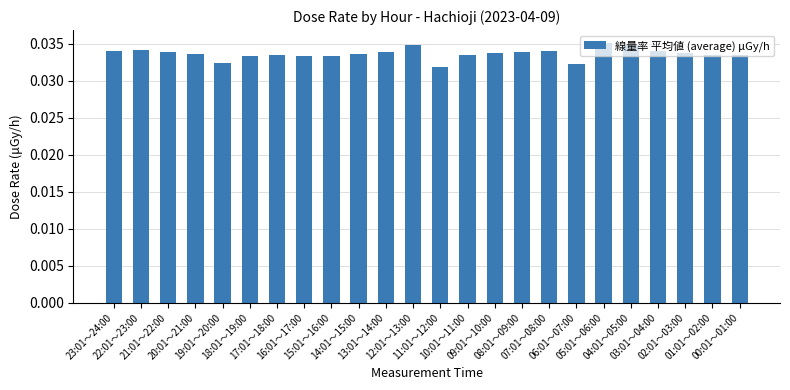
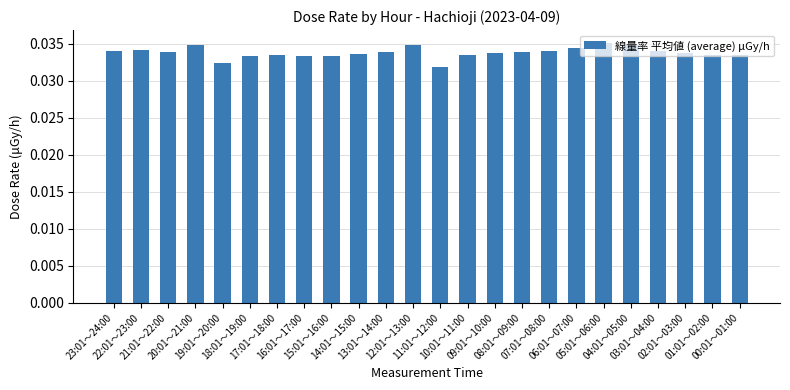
  {
    "23:01～24:00": 0.034,
    "22:01～23:00": 0.034,
    "21:01～22:00": 0.034,
-   "20:01～21:00": 0.034,
+   "20:01～21:00": 0.035,
    "19:01～20:00": 0.032,
    "18:01～19:00": 0.033,
    "17:01～18:00": 0.034,
    "16:01～17:00": 0.033,
    "15:01～16:00": 0.033,
    "14:01～15:00": 0.034,
    "13:01～14:00": 0.034,
    "12:01～13:00": 0.035,
    "11:01～12:00": 0.032,
    "10:01～11:00": 0.034,
    "09:01～10:00": 0.034,
    "08:01～09:00": 0.034,
    "07:01～08:00": 0.034,
-   "06:01～07:00": 0.032
+   "06:01～07:00": 0.035
  }
